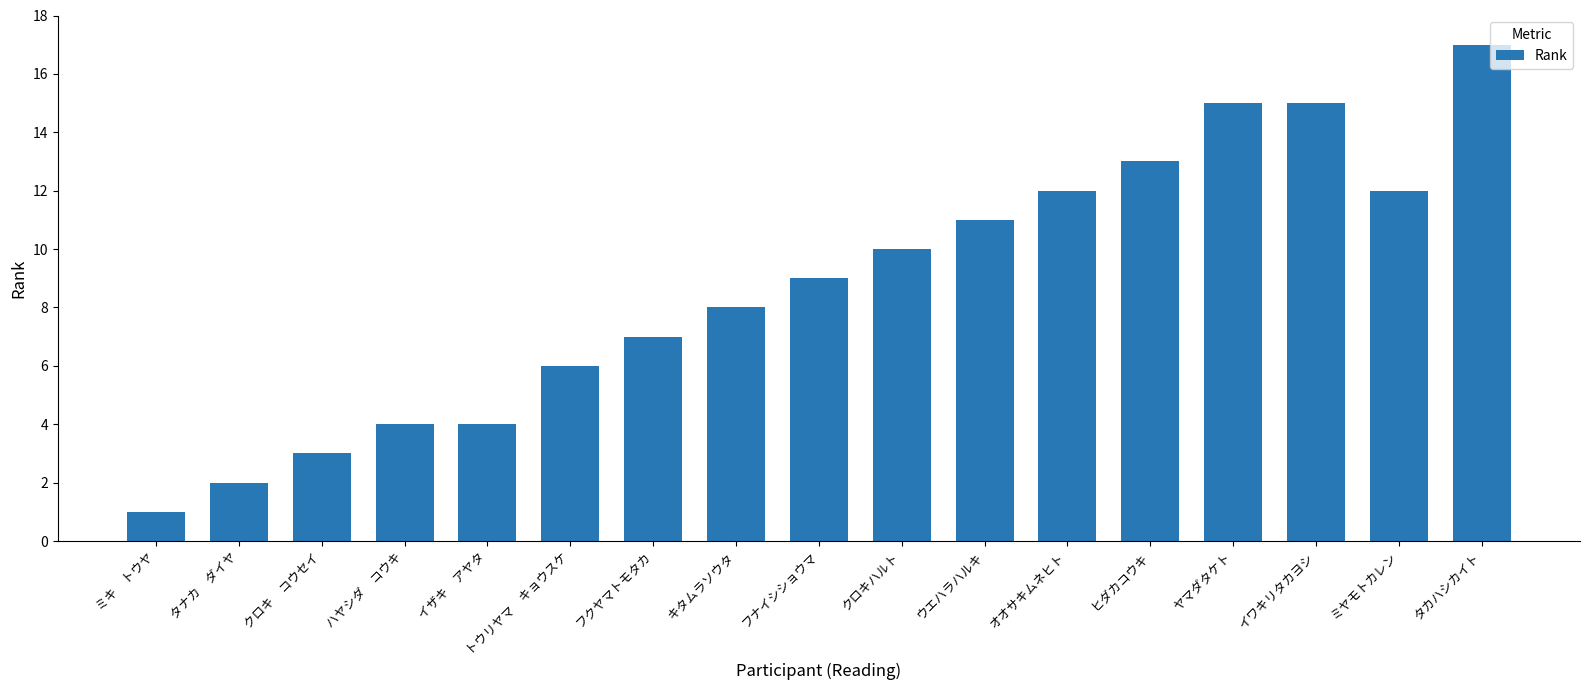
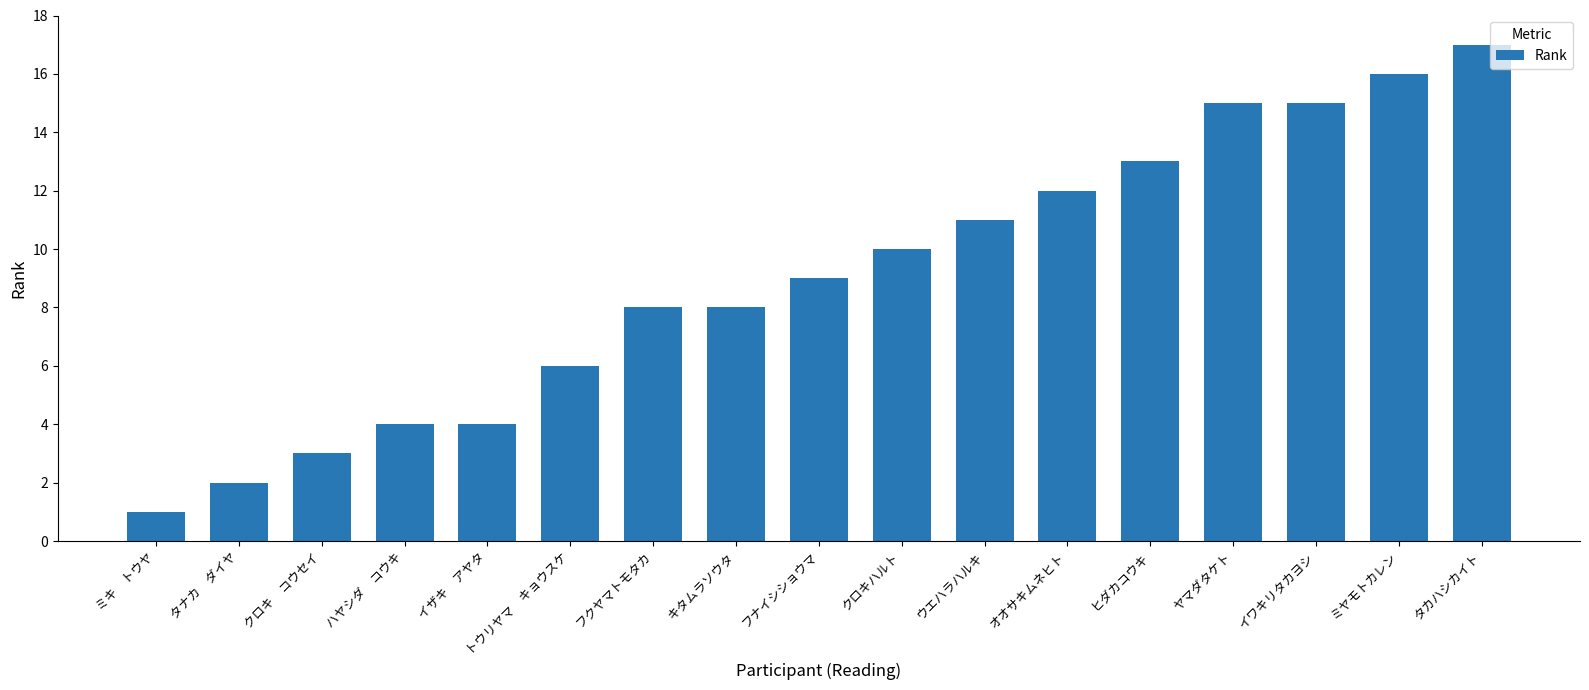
  {
    "ミキ トウヤ": 1,
    "タナカ ダイヤ": 2,
    "クロキ コウセイ": 3,
    "ハヤシダ コウキ": 4,
    "イザキ アヤタ": 4,
    "トウリヤマ キョウスケ": 6,
-   "フクヤマトモタカ": 7,
+   "フクヤマトモタカ": 8,
    "キタムラソウタ": 8,
    "フナイシショウマ": 9,
    "クロキハルト": 10,
    "ウエハラハルキ": 11,
    "オオサキムネヒト": 12,
    "ヒダカコウキ": 13,
    "ヤマダタケト": 15,
    "イワキリタカヨシ": 15,
-   "ミヤモトカレン": 12,
+   "ミヤモトカレン": 16,
    "タカハシカイト": 17
  }
